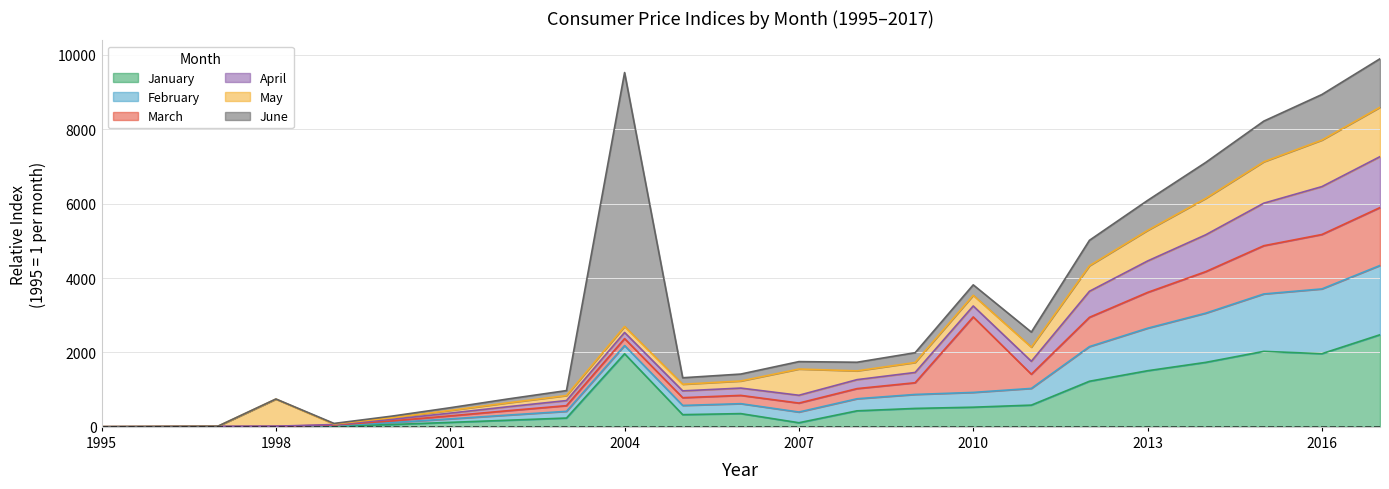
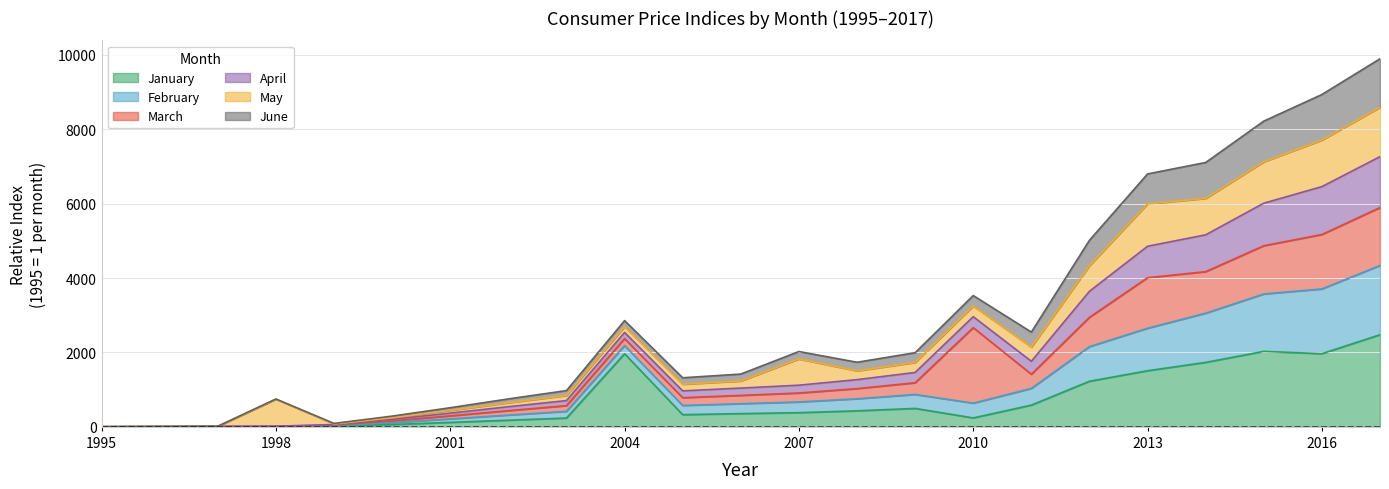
  {
    "January": {
      "2001": 100,
      "2004": 2000,
-     "2007": 100,
-     "2010": 500,
+     "2007": 400,
+     "2010": 200,
      "2013": 1500,
      "2016": 2000
    },
    "February": {
      "2001": 100,
      "2004": 200,
      "2007": 300,
      "2010": 400,
      "2013": 1100,
      "2016": 1700
    },
    "March": {
      "2001": 100,
      "2004": 200,
      "2007": 200,
      "2010": 2000,
-     "2013": 1000,
+     "2013": 1400,
      "2016": 1500
    },
    "April": {
      "2001": 100,
      "2004": 200,
      "2007": 200,
      "2010": 300,
      "2013": 800,
      "2016": 1300
    },
    "May": {
      "2001": 100,
      "2004": 200,
      "2007": 700,
      "2010": 300,
-     "2013": 800,
+     "2013": 1100,
      "2016": 1300
    },
    "June": {
      "2001": 100,
-     "2004": 6800,
+     "2004": 200,
      "2007": 200,
      "2010": 300,
      "2013": 800,
      "2016": 1200
    }
  }
